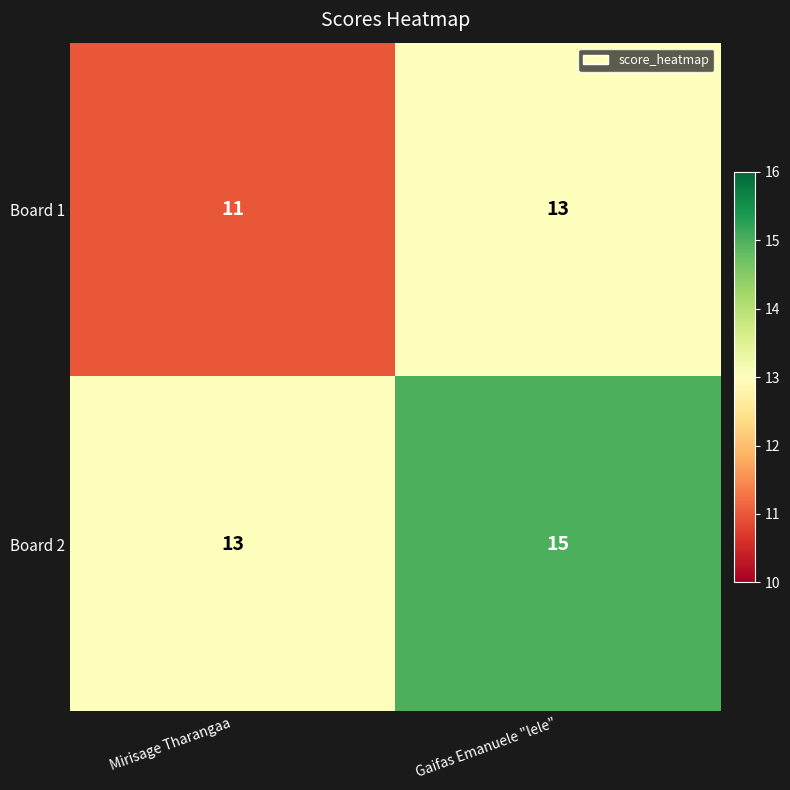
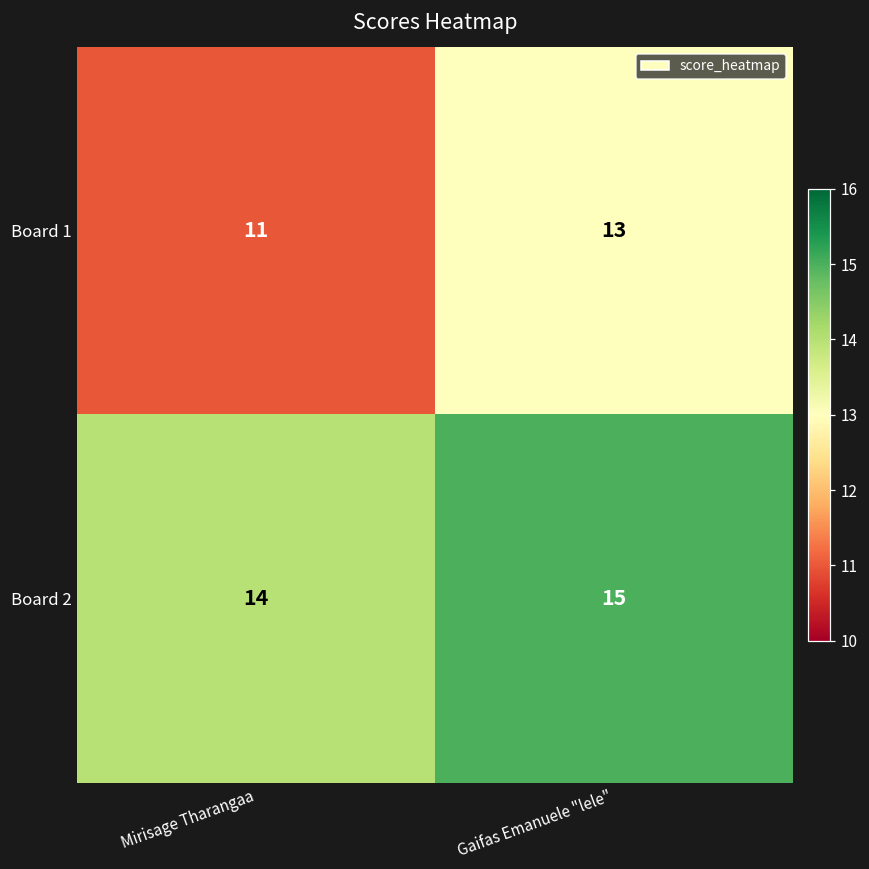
  {
    "Board 1": {
      "Mirisage Tharangaa": 11,
      "Gaifas Emanuele \"lele\"": 13
    },
    "Board 2": {
-     "Mirisage Tharangaa": 13,
+     "Mirisage Tharangaa": 14,
      "Gaifas Emanuele \"lele\"": 15
    }
  }
